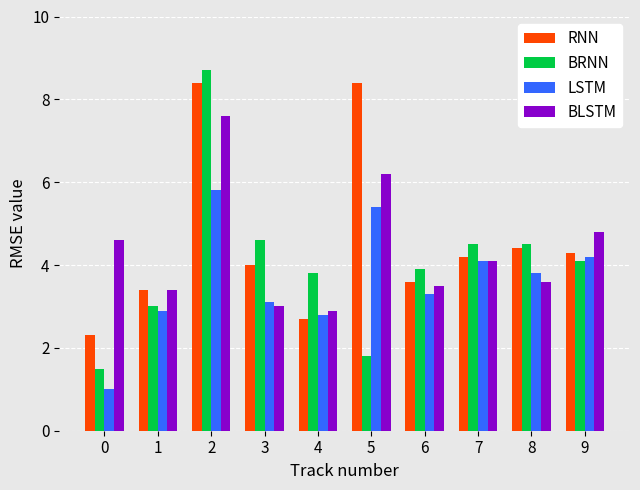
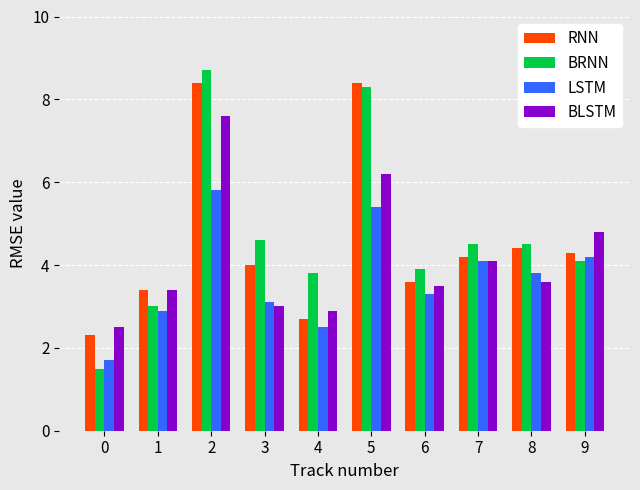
  {
    "RNN": {
      "0": 2.3,
      "1": 3.4,
      "2": 8.4,
      "3": 4.0,
      "4": 2.7,
      "5": 8.4,
      "6": 3.6,
      "7": 4.2,
      "8": 4.4,
      "9": 4.3
    },
    "BRNN": {
      "0": 1.5,
      "1": 3.0,
      "2": 8.7,
      "3": 4.6,
      "4": 3.8,
-     "5": 1.8,
+     "5": 8.3,
      "6": 3.9,
      "7": 4.5,
      "8": 4.5,
      "9": 4.1
    },
    "LSTM": {
-     "0": 1.0,
+     "0": 1.7,
      "1": 2.9,
      "2": 5.8,
      "3": 3.1,
-     "4": 2.8,
+     "4": 2.5,
      "5": 5.4,
      "6": 3.3,
      "7": 4.1,
      "8": 3.8,
      "9": 4.2
    },
    "BLSTM": {
-     "0": 4.6,
+     "0": 2.5,
      "1": 3.4,
      "2": 7.6,
      "3": 3.0,
      "4": 2.9,
      "5": 6.2,
      "6": 3.5,
      "7": 4.1,
      "8": 3.6,
      "9": 4.8
    }
  }
